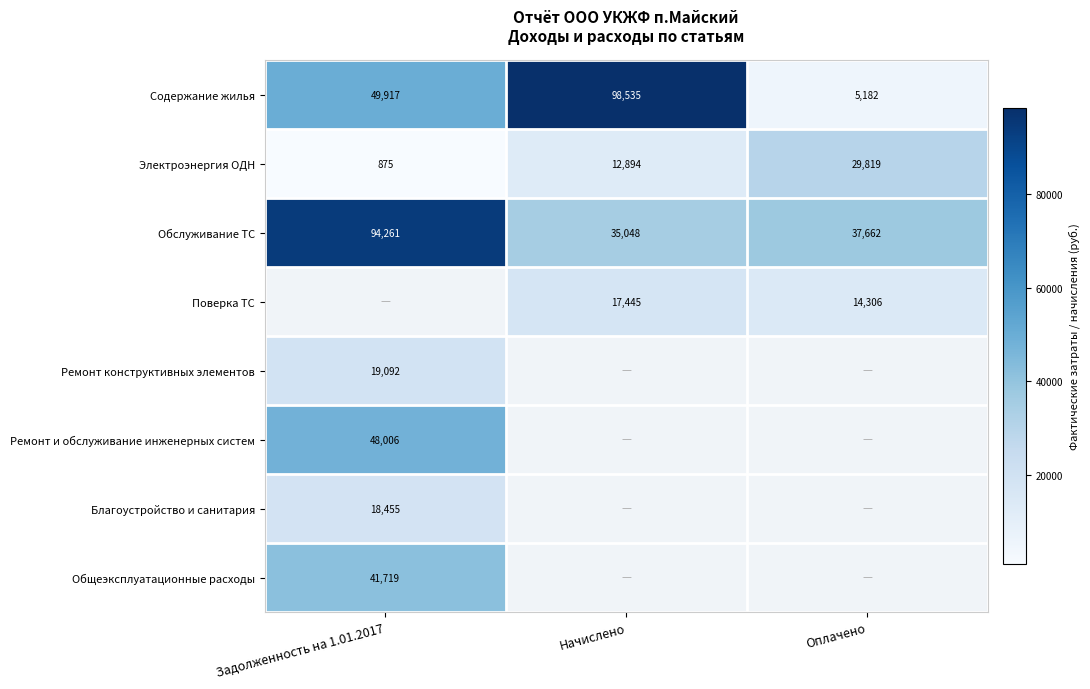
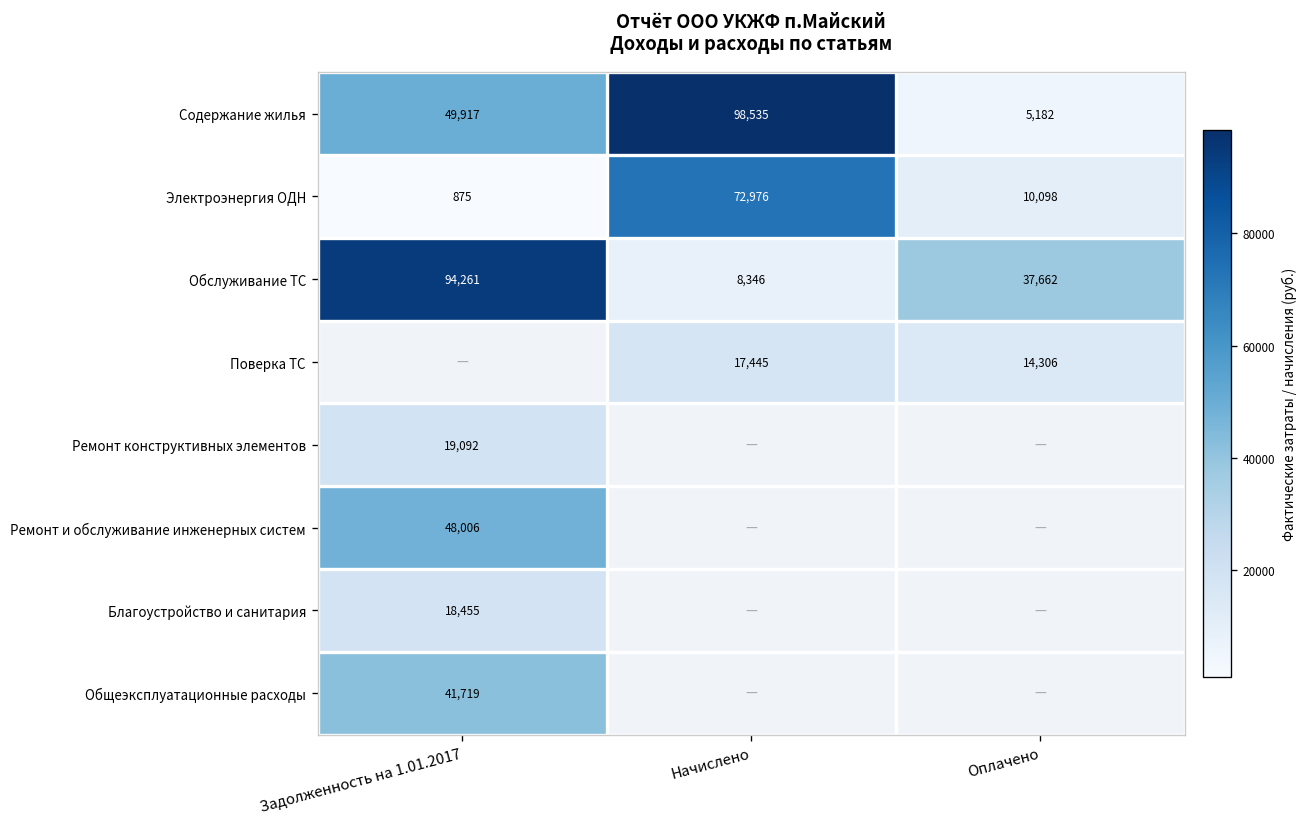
  {
    "Содержание жилья": {
      "Задолженность на 1.01.2017": "49,917",
      "Начислено": "98,535",
      "Оплачено": "5,182"
    },
    "Электроэнергия ОДН": {
      "Задолженность на 1.01.2017": "875",
-     "Начислено": "12,894",
-     "Оплачено": "29,819"
+     "Начислено": "72,976",
+     "Оплачено": "10,098"
    },
    "Обслуживание ТС": {
      "Задолженность на 1.01.2017": "94,261",
-     "Начислено": "35,048",
+     "Начислено": "8,346",
      "Оплачено": "37,662"
    },
    "Поверка ТС": {
      "Начислено": "17,445",
      "Оплачено": "14,306"
    },
    "Ремонт конструктивных элементов": {
      "Задолженность на 1.01.2017": "19,092"
    },
    "Ремонт и обслуживание инженерных систем": {
      "Задолженность на 1.01.2017": "48,006"
    },
    "Благоустройство и санитария": {
      "Задолженность на 1.01.2017": "18,455"
    },
    "Общеэксплуатационные расходы": {
      "Задолженность на 1.01.2017": "41,719"
    }
  }
